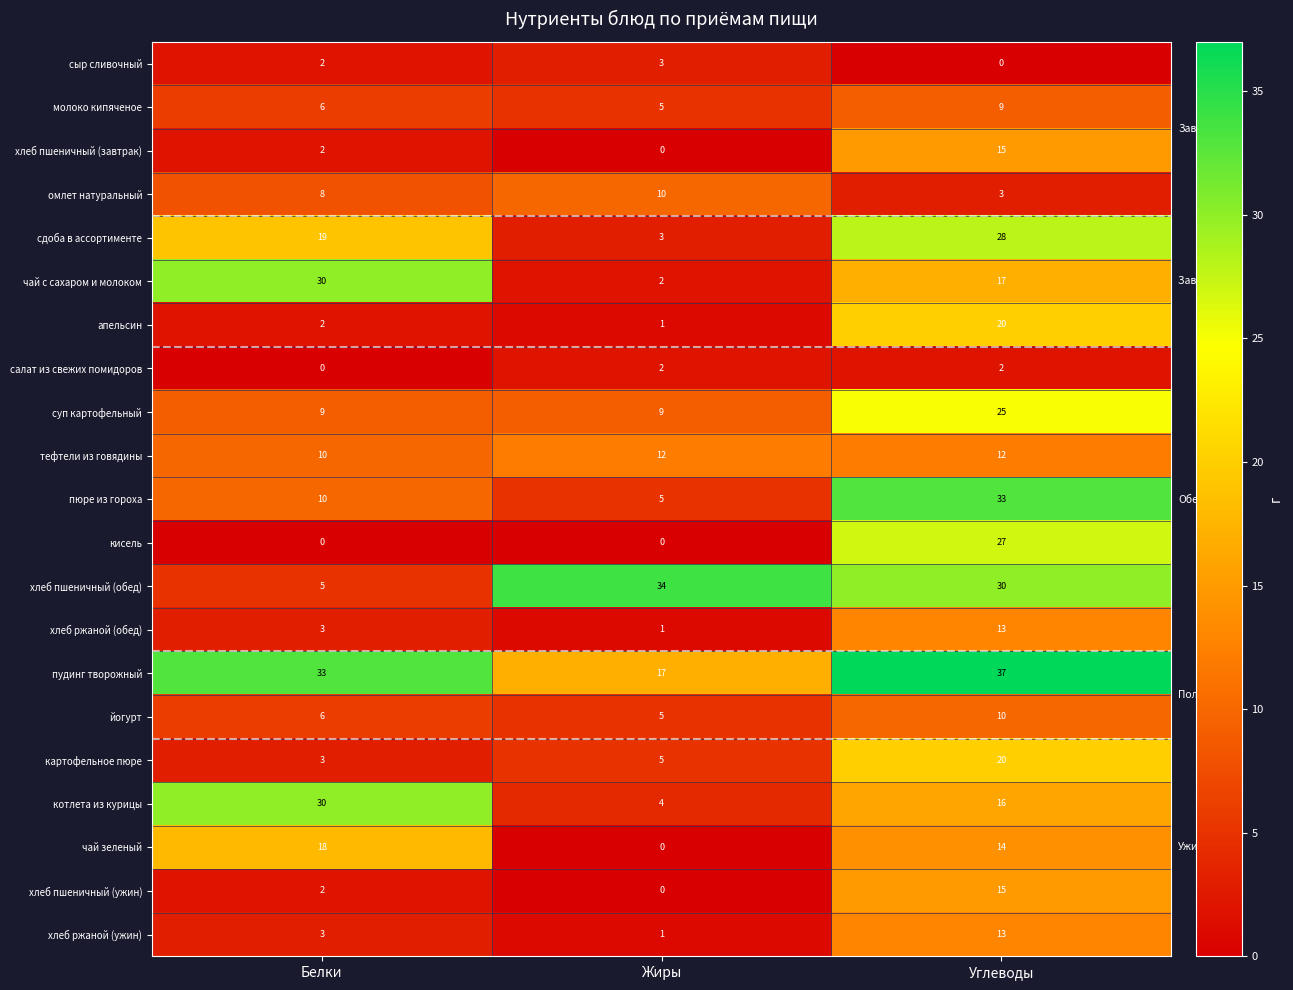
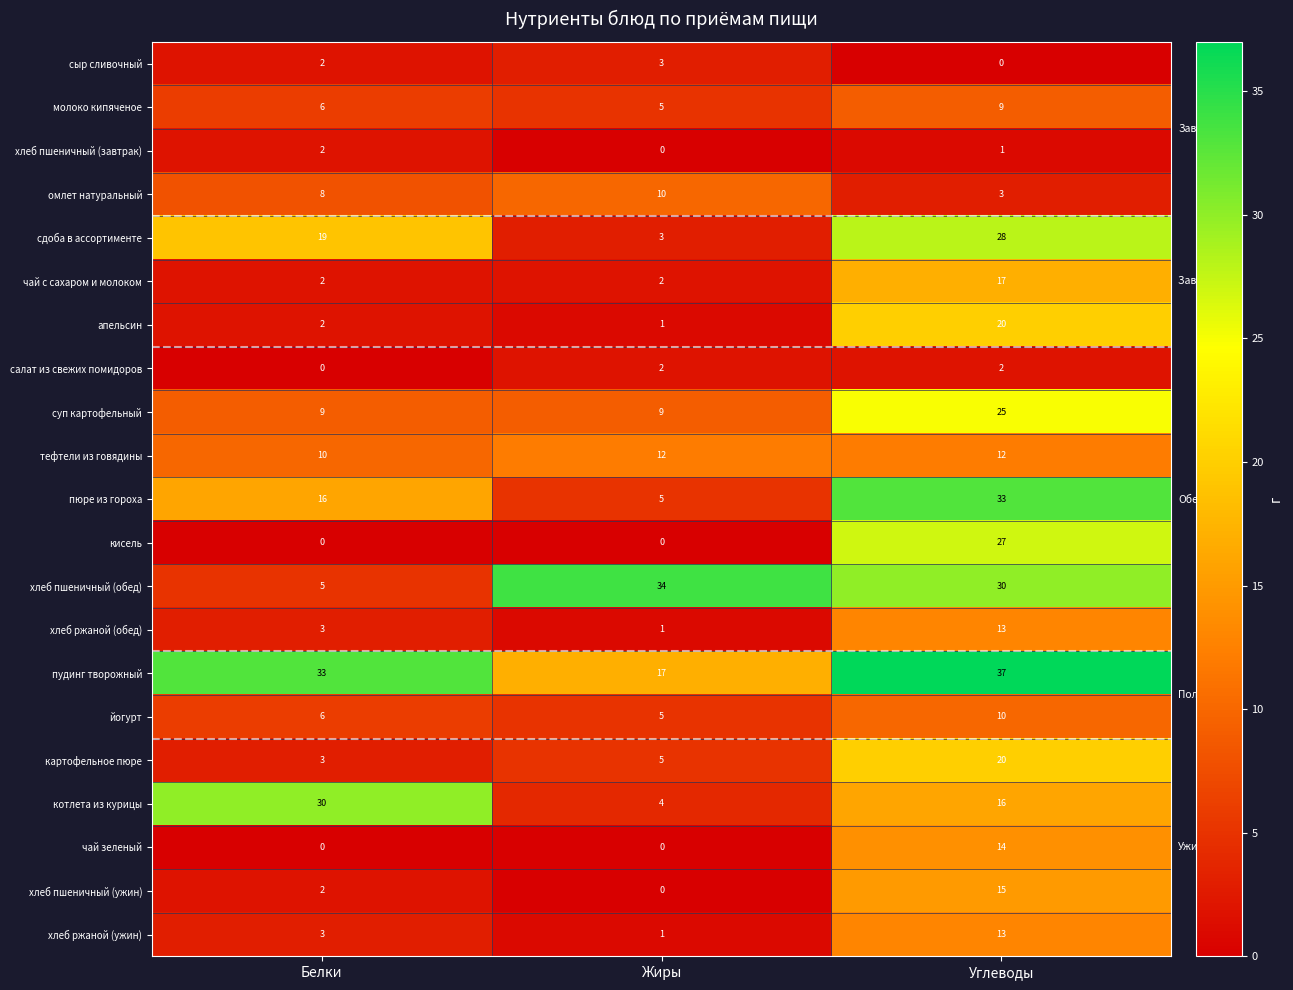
  {
    "сыр сливочный": {
      "Белки": 2,
      "Жиры": 3,
      "Углеводы": 0
    },
    "молоко кипяченое": {
      "Белки": 6,
      "Жиры": 5,
      "Углеводы": 9
    },
    "хлеб пшеничный (завтрак)": {
      "Белки": 2,
      "Жиры": 0,
-     "Углеводы": 15
+     "Углеводы": 1
    },
    "омлет натуральный": {
      "Белки": 8,
      "Жиры": 10,
      "Углеводы": 3
    },
    "сдоба в ассортименте": {
      "Белки": 19,
      "Жиры": 3,
      "Углеводы": 28
    },
    "чай с сахаром и молоком": {
-     "Белки": 30,
+     "Белки": 2,
      "Жиры": 2,
      "Углеводы": 17
    },
    "апельсин": {
      "Белки": 2,
      "Жиры": 1,
      "Углеводы": 20
    },
    "салат из свежих помидоров": {
      "Белки": 0,
      "Жиры": 2,
      "Углеводы": 2
    },
    "суп картофельный": {
      "Белки": 9,
      "Жиры": 9,
      "Углеводы": 25
    },
    "тефтели из говядины": {
      "Белки": 10,
      "Жиры": 12,
      "Углеводы": 12
    },
    "пюре из гороха": {
-     "Белки": 10,
+     "Белки": 16,
      "Жиры": 5,
      "Углеводы": 33
    },
    "кисель": {
      "Белки": 0,
      "Жиры": 0,
      "Углеводы": 27
    },
    "хлеб пшеничный (обед)": {
      "Белки": 5,
      "Жиры": 34,
      "Углеводы": 30
    },
    "хлеб ржаной (обед)": {
      "Белки": 3,
      "Жиры": 1,
      "Углеводы": 13
    },
    "пудинг творожный": {
      "Белки": 33,
      "Жиры": 17,
      "Углеводы": 37
    },
    "йогурт": {
      "Белки": 6,
      "Жиры": 5,
      "Углеводы": 10
    },
    "картофельное пюре": {
      "Белки": 3,
      "Жиры": 5,
      "Углеводы": 20
    },
    "котлета из курицы": {
      "Белки": 30,
      "Жиры": 4,
      "Углеводы": 16
    },
    "чай зеленый": {
-     "Белки": 18,
+     "Белки": 0,
      "Жиры": 0,
      "Углеводы": 14
    },
    "хлеб пшеничный (ужин)": {
      "Белки": 2,
      "Жиры": 0,
      "Углеводы": 15
    },
    "хлеб ржаной (ужин)": {
      "Белки": 3,
      "Жиры": 1,
      "Углеводы": 13
    }
  }
